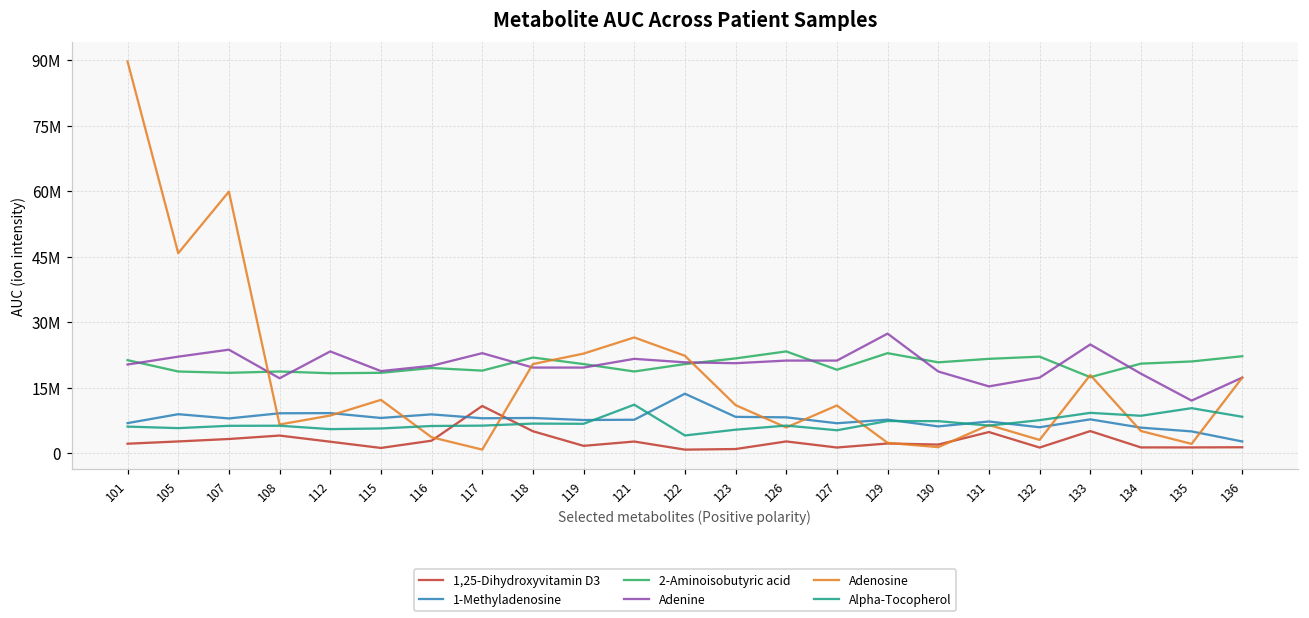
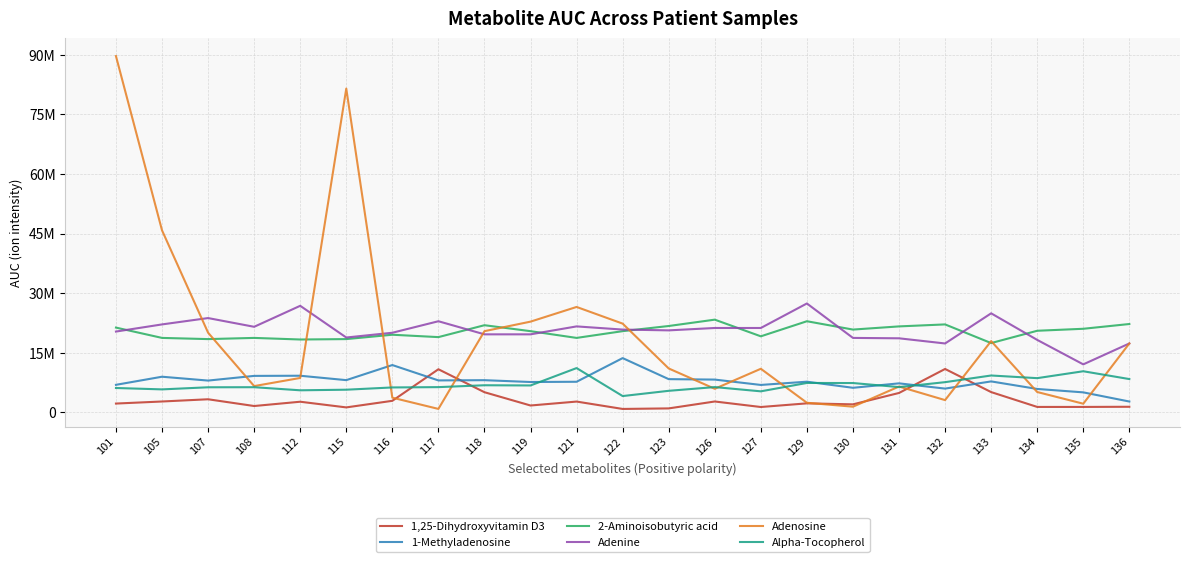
  {
    "1,25-Dihydroxyvitamin D3": {
      "101": 2000000,
      "105": 3000000,
      "107": 3000000,
-     "108": 4000000,
+     "108": 2000000,
      "112": 3000000,
      "115": 1000000,
      "116": 3000000,
      "117": 11000000,
      "118": 5000000,
      "119": 2000000,
      "121": 3000000,
      "122": 1000000,
      "123": 1000000,
      "126": 3000000,
      "127": 1000000,
      "131": 5000000,
-     "132": 1000000,
+     "132": 11000000,
      "133": 5000000,
      "134": 1000000,
      "135": 1000000,
      "136": 1000000
    },
    "1-Methyladenosine": {
      "101": 7000000,
      "105": 9000000,
      "107": 8000000,
      "108": 9000000,
      "115": 8000000,
-     "116": 9000000,
+     "116": 12000000,
      "117": 8000000,
      "118": 8000000,
      "119": 8000000,
      "121": 8000000,
      "122": 14000000,
      "123": 8000000,
      "126": 8000000,
      "127": 7000000,
      "130": 6000000,
      "131": 7000000,
      "132": 6000000,
      "133": 8000000,
      "134": 6000000,
      "135": 5000000,
      "136": 3000000
    },
    "Adenine": {
      "101": 20000000,
      "105": 22000000,
      "107": 24000000,
-     "108": 17000000,
-     "112": 23000000,
+     "108": 22000000,
+     "112": 27000000,
      "117": 23000000,
      "118": 20000000,
      "119": 20000000,
      "121": 22000000,
      "123": 21000000,
      "126": 21000000,
      "127": 21000000,
      "129": 27000000,
      "130": 19000000,
-     "131": 15000000,
+     "131": 19000000,
      "132": 17000000,
      "133": 25000000,
      "134": 18000000,
      "135": 12000000
    },
    "Adenosine": {
      "101": 90000000,
      "105": 46000000,
-     "107": 60000000,
-     "115": 12000000,
+     "107": 20000000,
+     "115": 82000000,
      "116": 4000000,
      "117": 1000000,
      "118": 20000000,
      "119": 23000000,
      "121": 27000000,
      "122": 22000000,
      "123": 11000000,
      "127": 11000000,
      "132": 3000000,
      "134": 5000000,
      "135": 2000000
    }
  }
